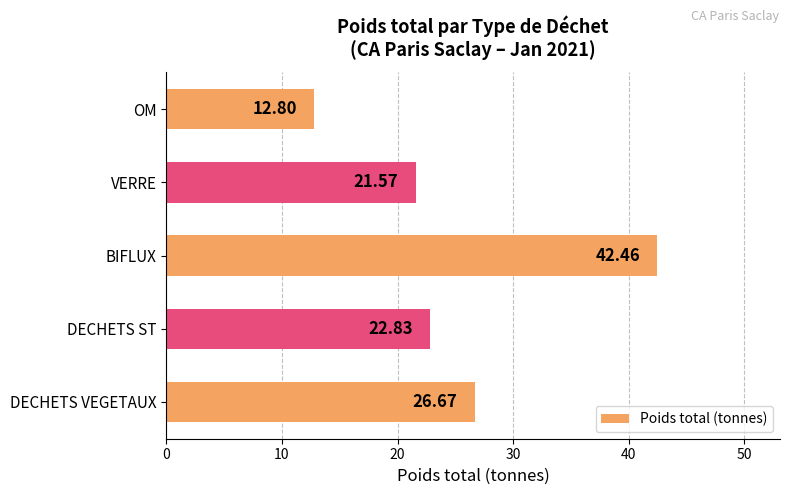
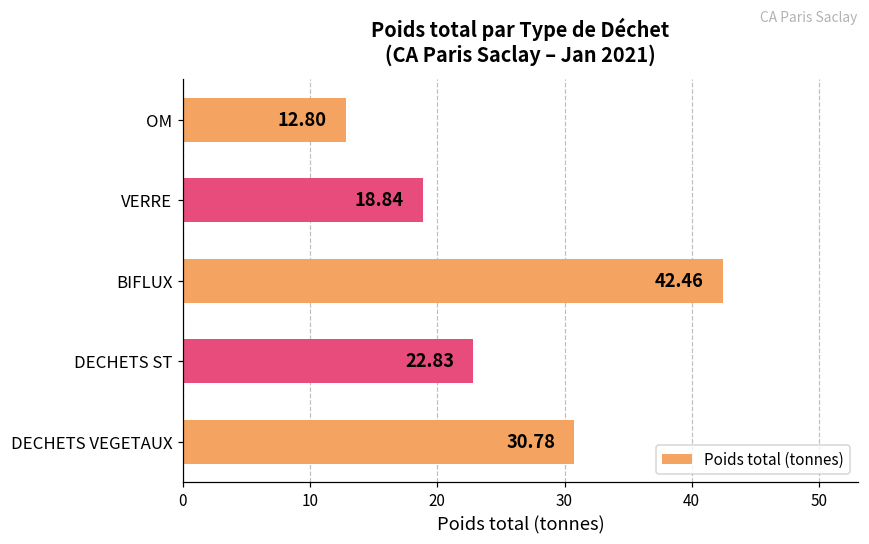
  {
    "OM": 12.80,
-   "VERRE": 21.57,
+   "VERRE": 18.84,
    "BIFLUX": 42.46,
    "DECHETS ST": 22.83,
-   "DECHETS VEGETAUX": 26.67
+   "DECHETS VEGETAUX": 30.78
  }
